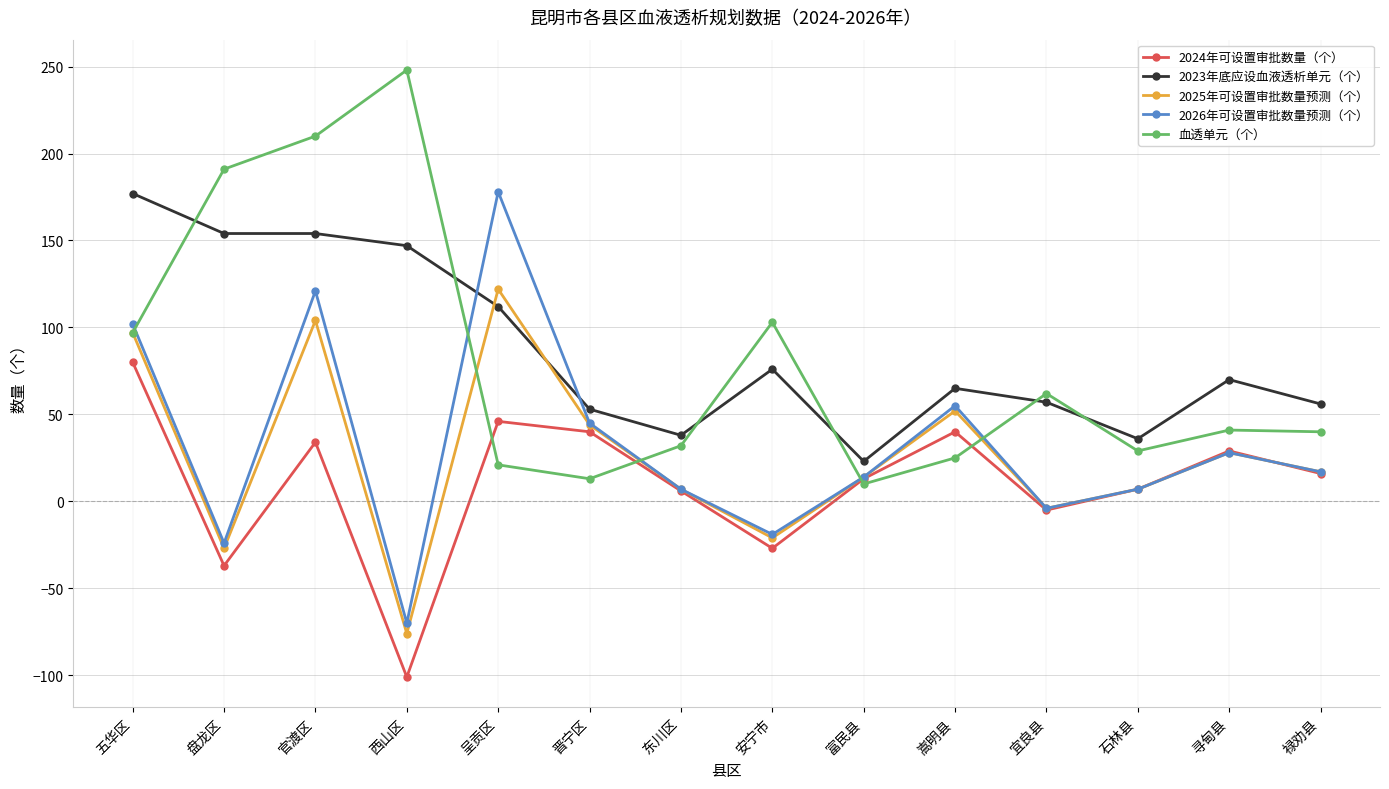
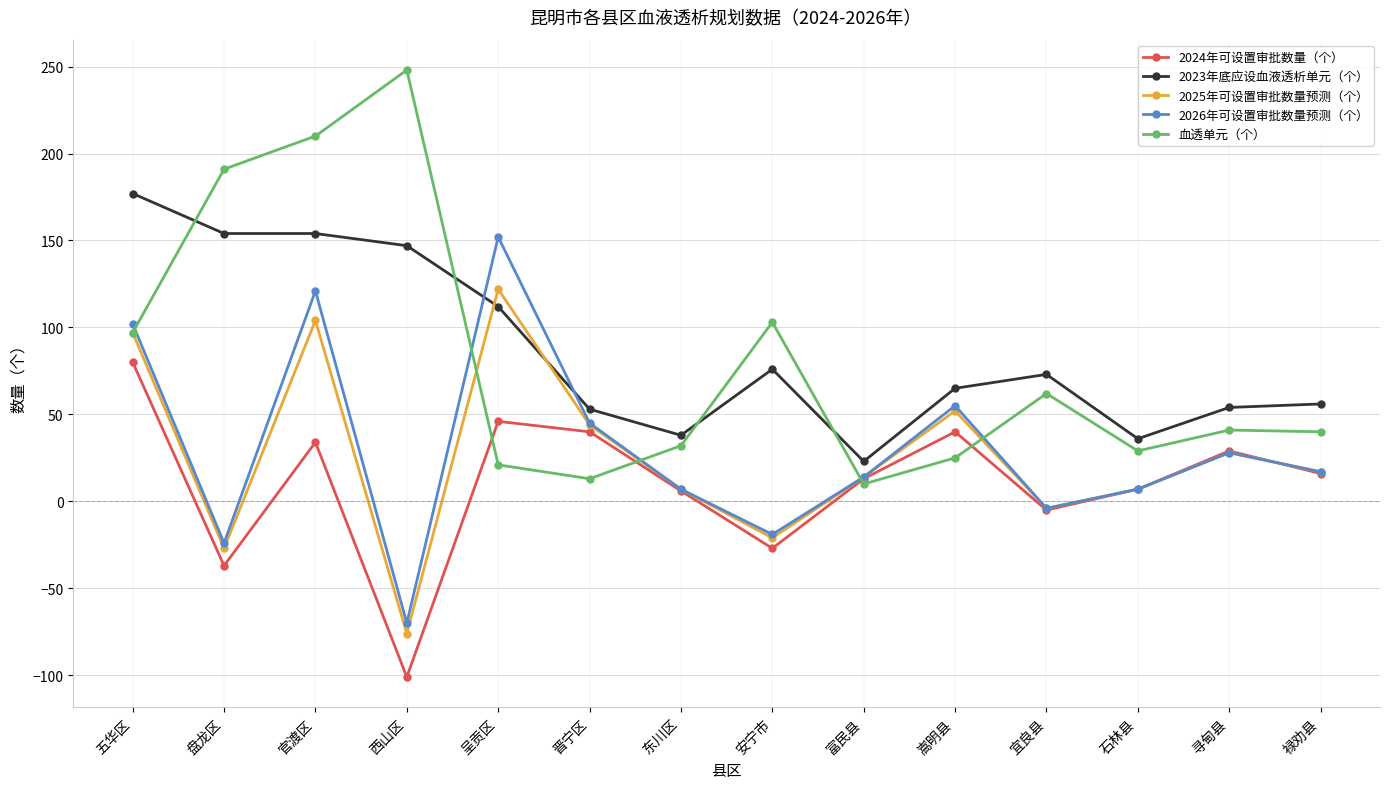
  {
    "2024年可设置审批数量（个）": {
      "五华区": 80,
      "盘龙区": -37,
      "官渡区": 34,
      "西山区": -101,
      "呈贡区": 46,
      "晋宁区": 40,
      "安宁市": -27,
      "嵩明县": 40
    },
    "2023年底应设血液透析单元（个）": {
      "五华区": 177,
      "盘龙区": 154,
      "官渡区": 154,
      "西山区": 147,
      "呈贡区": 112,
      "晋宁区": 53,
      "东川区": 38,
      "安宁市": 76,
      "富民县": 23,
      "嵩明县": 65,
-     "宜良县": 57,
+     "宜良县": 73,
      "石林县": 36,
-     "寻甸县": 70,
+     "寻甸县": 54,
      "禄劝县": 56
    },
    "2025年可设置审批数量预测（个）": {
      "盘龙区": -27,
      "官渡区": 104,
      "西山区": -76,
      "呈贡区": 122,
      "安宁市": -21,
      "嵩明县": 52
    },
    "2026年可设置审批数量预测（个）": {
      "五华区": 102,
      "盘龙区": -24,
      "官渡区": 121,
      "西山区": -70,
-     "呈贡区": 178,
+     "呈贡区": 152,
      "安宁市": -19,
      "嵩明县": 55
    },
    "血透单元（个）": {
      "盘龙区": 191,
      "官渡区": 210,
      "西山区": 248,
      "呈贡区": 21,
      "晋宁区": 13,
      "东川区": 32,
      "安宁市": 103,
      "富民县": 10,
      "嵩明县": 25,
      "宜良县": 62,
      "石林县": 29,
      "寻甸县": 41,
      "禄劝县": 40
    }
  }
